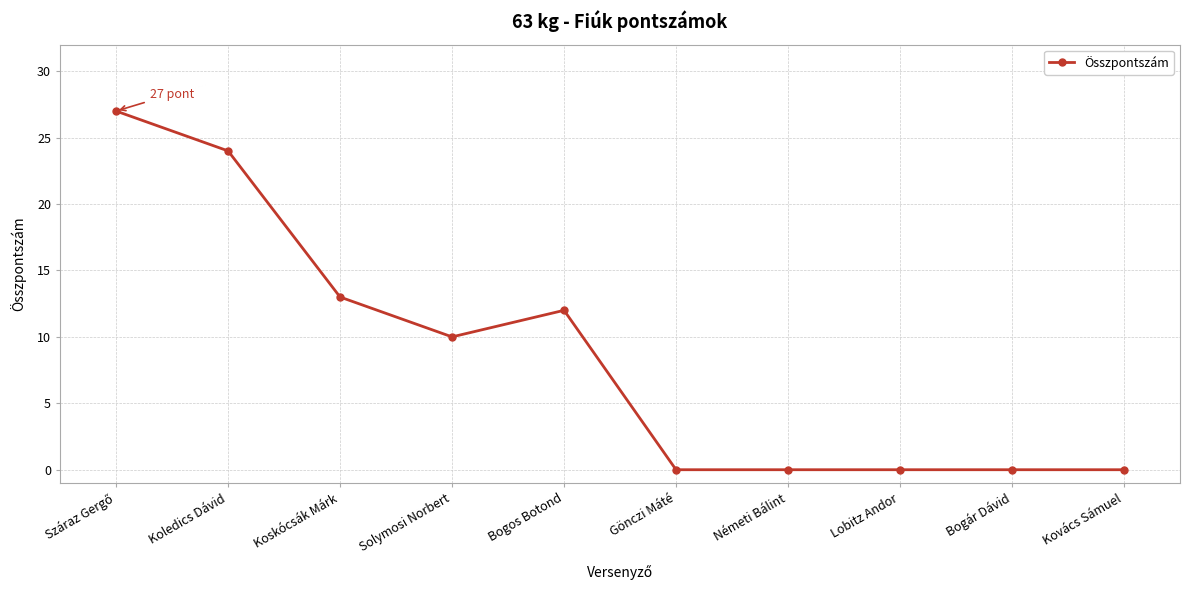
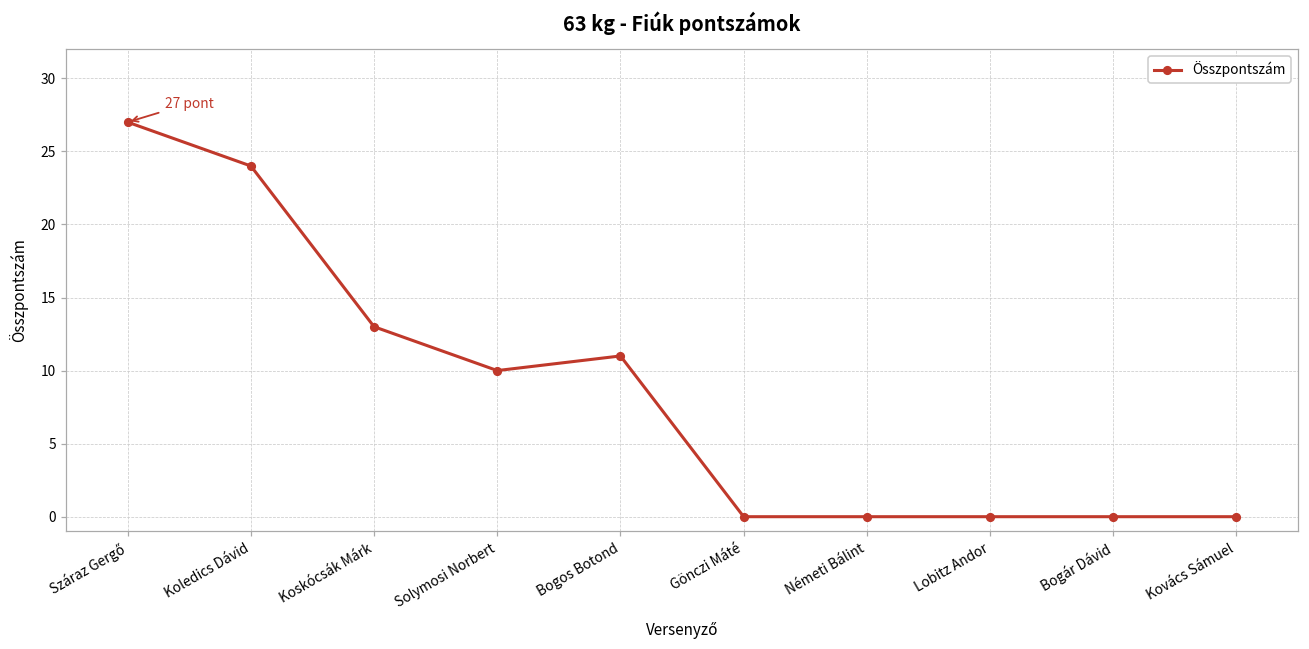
  {
    "Koledics Dávid": 24,
    "Koskócsák Márk": 13,
    "Solymosi Norbert": 10,
-   "Bogos Botond": 12,
+   "Bogos Botond": 11,
    "Gönczi Máté": 0,
    "Németi Bálint": 0,
    "Lobitz Andor": 0,
    "Bogár Dávid": 0,
    "Kovács Sámuel": 0
  }
